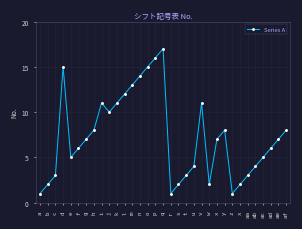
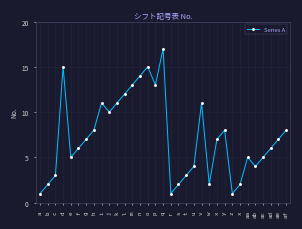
  {
    "a": 1,
    "b": 2,
    "c": 3,
    "d": 15,
    "e": 5,
    "f": 6,
    "g": 7,
    "h": 8,
    "i": 11,
    "j": 10,
    "k": 11,
    "l": 12,
    "m": 13,
    "n": 14,
    "o": 15,
-   "p": 16,
+   "p": 13,
    "q": 17,
    "r": 1,
    "s": 2,
    "t": 3,
    "u": 4,
    "v": 11,
    "w": 2,
    "y": 8,
    "z": 1,
-   "aa": 3,
+   "aa": 5,
    "ab": 4,
    "ac": 5,
    "ad": 6,
    "ae": 7,
    "af": 8
  }
